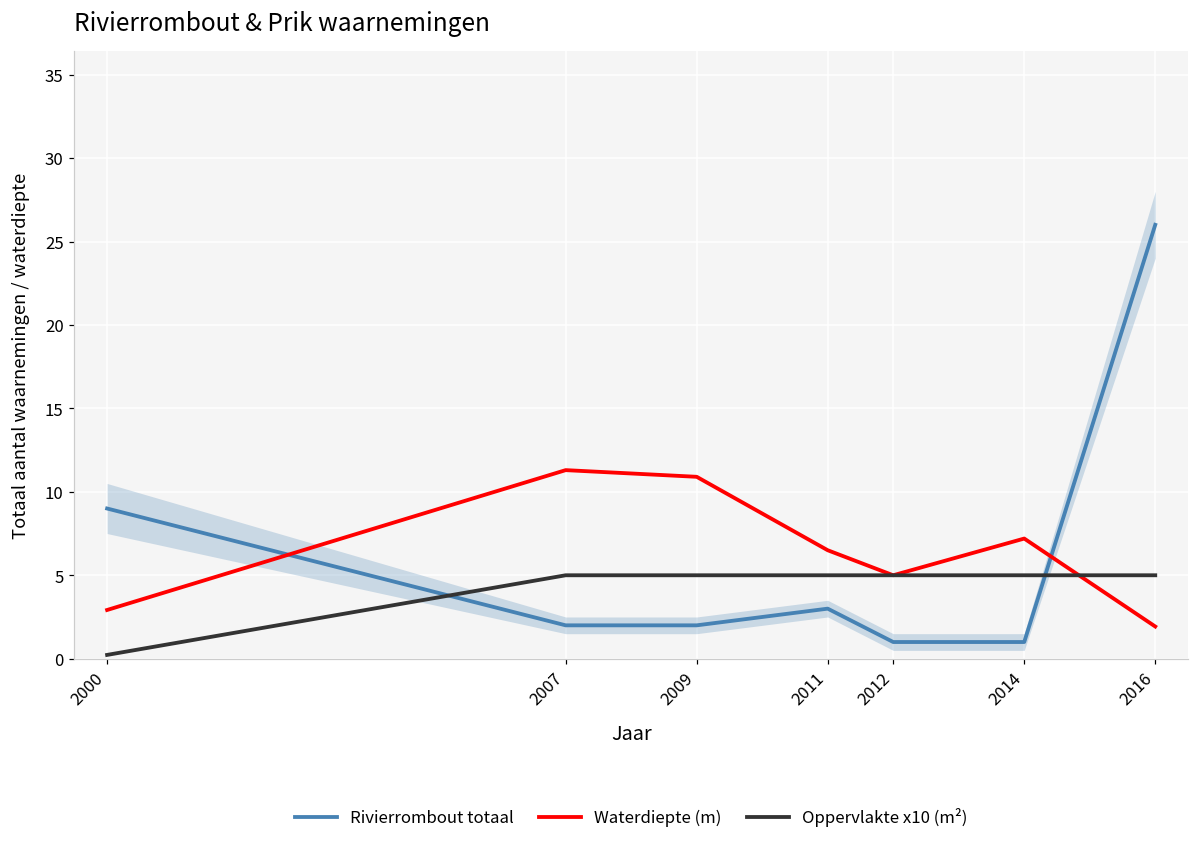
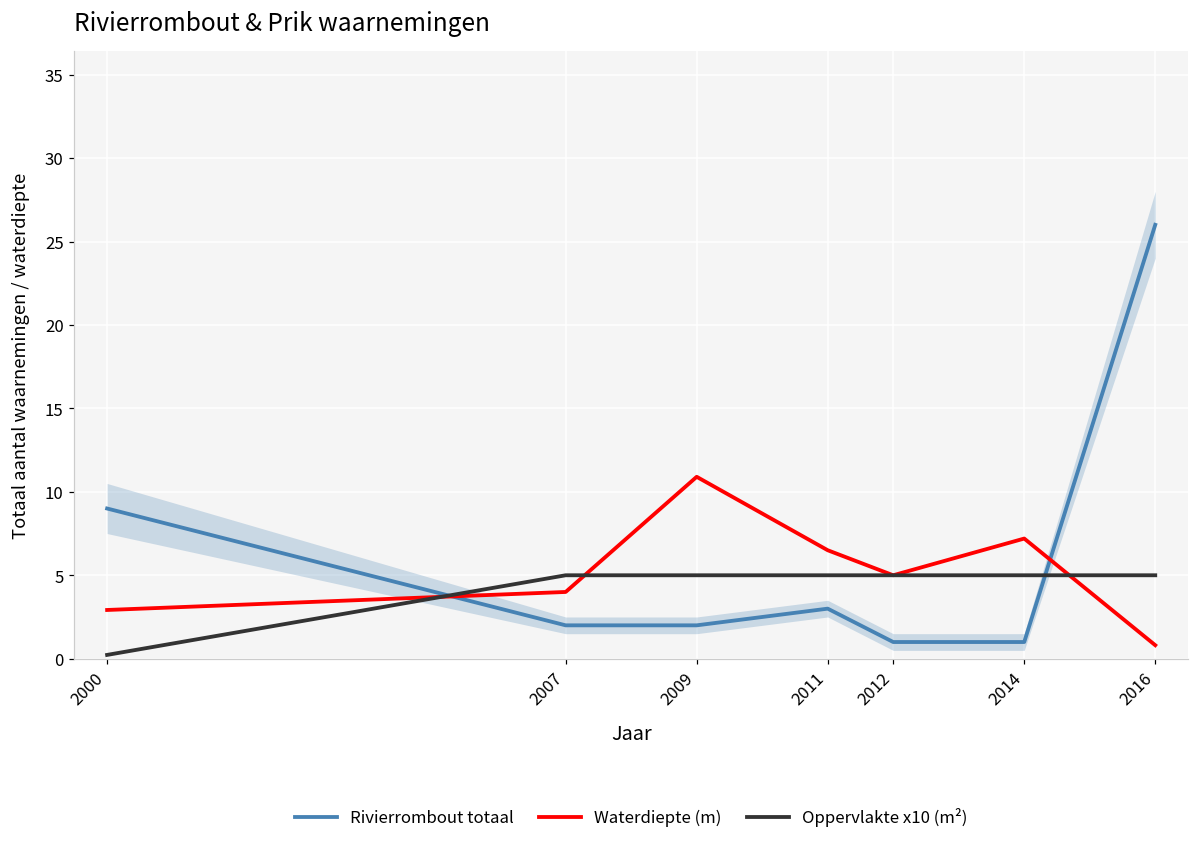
  {
    "Waterdiepte (m)": {
      "2000": 2.9,
-     "2007": 11.3,
+     "2007": 4.0,
      "2009": 10.9,
      "2011": 6.5,
      "2014": 7.2,
-     "2016": 1.9
+     "2016": 0.8
    },
    "Oppervlakte x10 (m²)": {
      "2000": 0.2,
      "2007": 5.0,
      "2009": 5.0,
      "2011": 5.0,
      "2014": 5.0,
      "2016": 5.0
    }
  }
